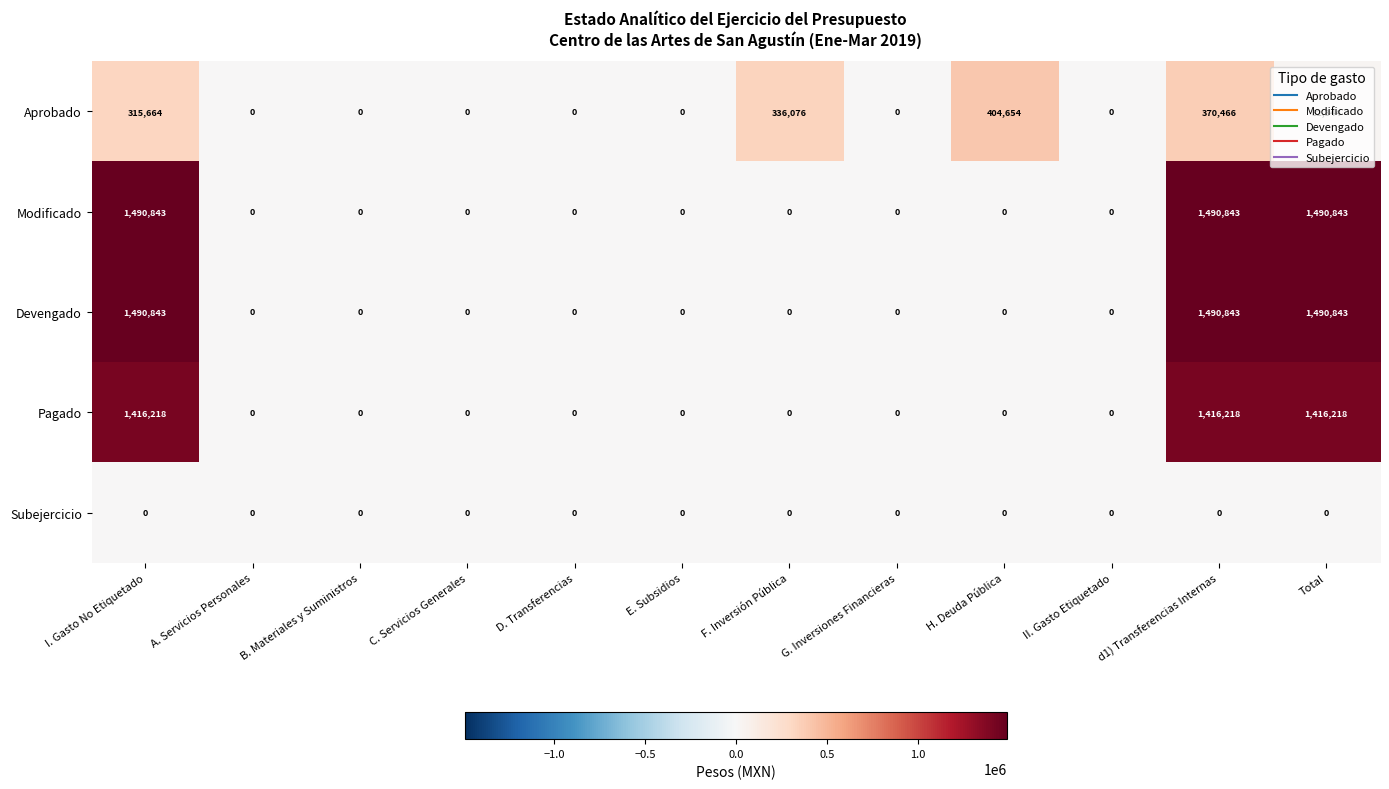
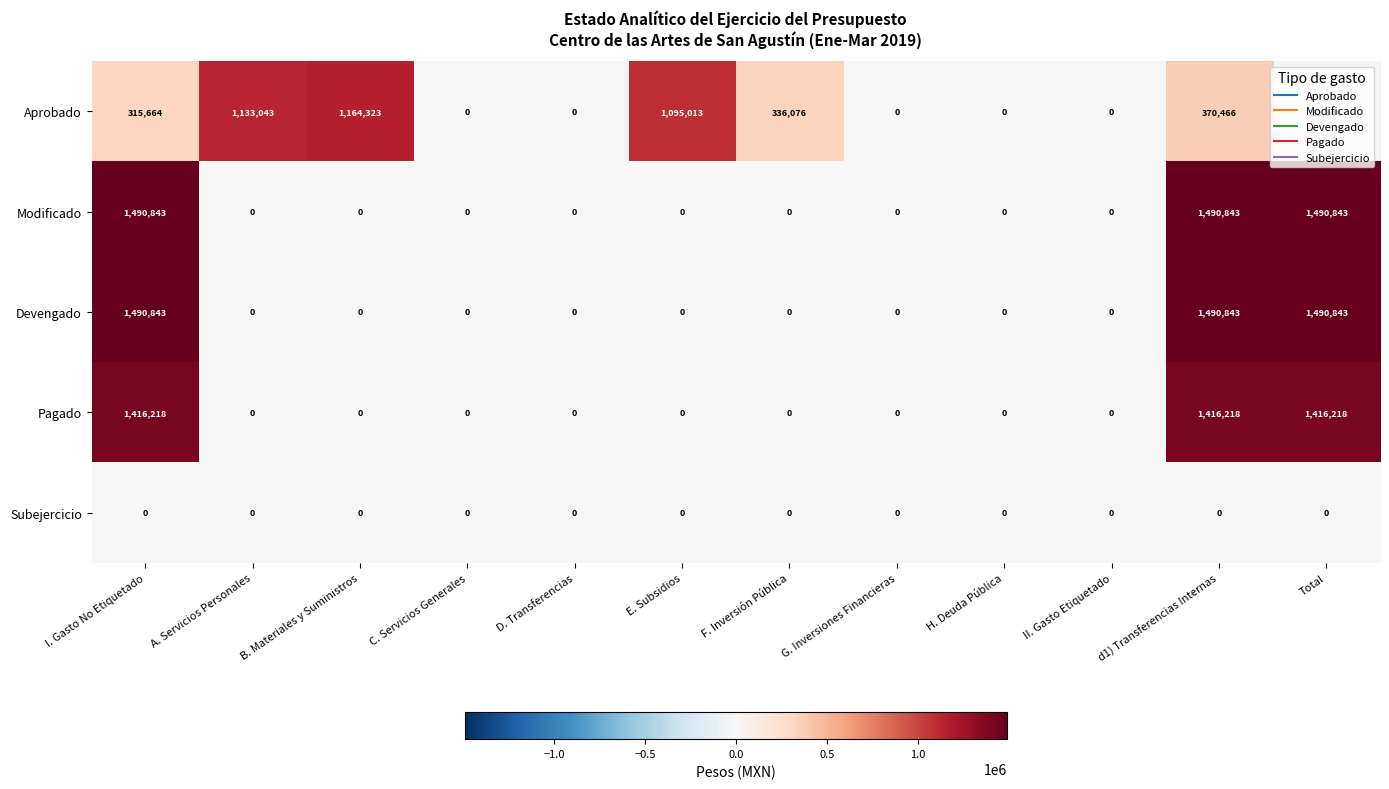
  {
    "Aprobado": {
      "I. Gasto No Etiquetado": "315,664",
-     "A. Servicios Personales": "0",
-     "B. Materiales y Suministros": "0",
+     "A. Servicios Personales": "1,133,043",
+     "B. Materiales y Suministros": "1,164,323",
      "C. Servicios Generales": "0",
      "D. Transferencias": "0",
-     "E. Subsidios": "0",
+     "E. Subsidios": "1,095,013",
      "F. Inversión Pública": "336,076",
      "G. Inversiones Financieras": "0",
-     "H. Deuda Pública": "404,654",
+     "H. Deuda Pública": "0",
      "II. Gasto Etiquetado": "0",
      "d1) Transferencias Internas": "370,466"
    },
    "Modificado": {
      "I. Gasto No Etiquetado": "1,490,843",
      "A. Servicios Personales": "0",
      "B. Materiales y Suministros": "0",
      "C. Servicios Generales": "0",
      "D. Transferencias": "0",
      "E. Subsidios": "0",
      "F. Inversión Pública": "0",
      "G. Inversiones Financieras": "0",
      "H. Deuda Pública": "0",
      "II. Gasto Etiquetado": "0",
      "d1) Transferencias Internas": "1,490,843",
      "Total": "1,490,843"
    },
    "Devengado": {
      "I. Gasto No Etiquetado": "1,490,843",
      "A. Servicios Personales": "0",
      "B. Materiales y Suministros": "0",
      "C. Servicios Generales": "0",
      "D. Transferencias": "0",
      "E. Subsidios": "0",
      "F. Inversión Pública": "0",
      "G. Inversiones Financieras": "0",
      "H. Deuda Pública": "0",
      "II. Gasto Etiquetado": "0",
      "d1) Transferencias Internas": "1,490,843",
      "Total": "1,490,843"
    },
    "Pagado": {
      "I. Gasto No Etiquetado": "1,416,218",
      "A. Servicios Personales": "0",
      "B. Materiales y Suministros": "0",
      "C. Servicios Generales": "0",
      "D. Transferencias": "0",
      "E. Subsidios": "0",
      "F. Inversión Pública": "0",
      "G. Inversiones Financieras": "0",
      "H. Deuda Pública": "0",
      "II. Gasto Etiquetado": "0",
      "d1) Transferencias Internas": "1,416,218",
      "Total": "1,416,218"
    },
    "Subejercicio": {
      "I. Gasto No Etiquetado": "0",
      "A. Servicios Personales": "0",
      "B. Materiales y Suministros": "0",
      "C. Servicios Generales": "0",
      "D. Transferencias": "0",
      "E. Subsidios": "0",
      "F. Inversión Pública": "0",
      "G. Inversiones Financieras": "0",
      "H. Deuda Pública": "0",
      "II. Gasto Etiquetado": "0",
      "d1) Transferencias Internas": "0",
      "Total": "0"
    }
  }
